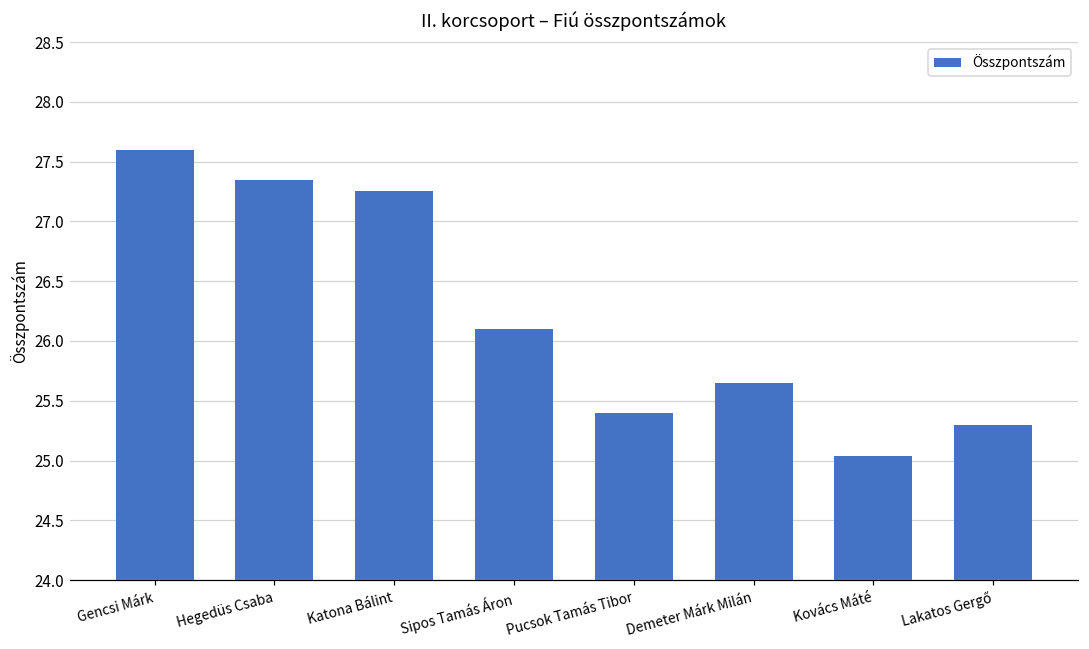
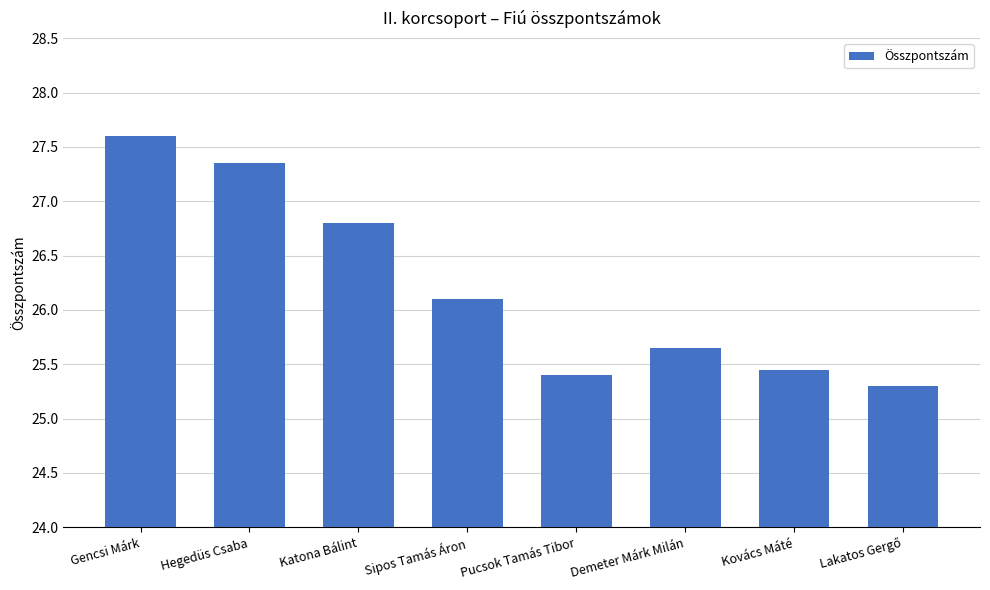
  {
    "Gencsi Márk": 27.60,
    "Hegedüs Csaba": 27.35,
-   "Katona Bálint": 27.25,
+   "Katona Bálint": 26.80,
    "Sipos Tamás Áron": 26.10,
    "Pucsok Tamás Tibor": 25.40,
    "Demeter Márk Milán": 25.65,
-   "Kovács Máté": 25.04,
+   "Kovács Máté": 25.45,
    "Lakatos Gergő": 25.30
  }
